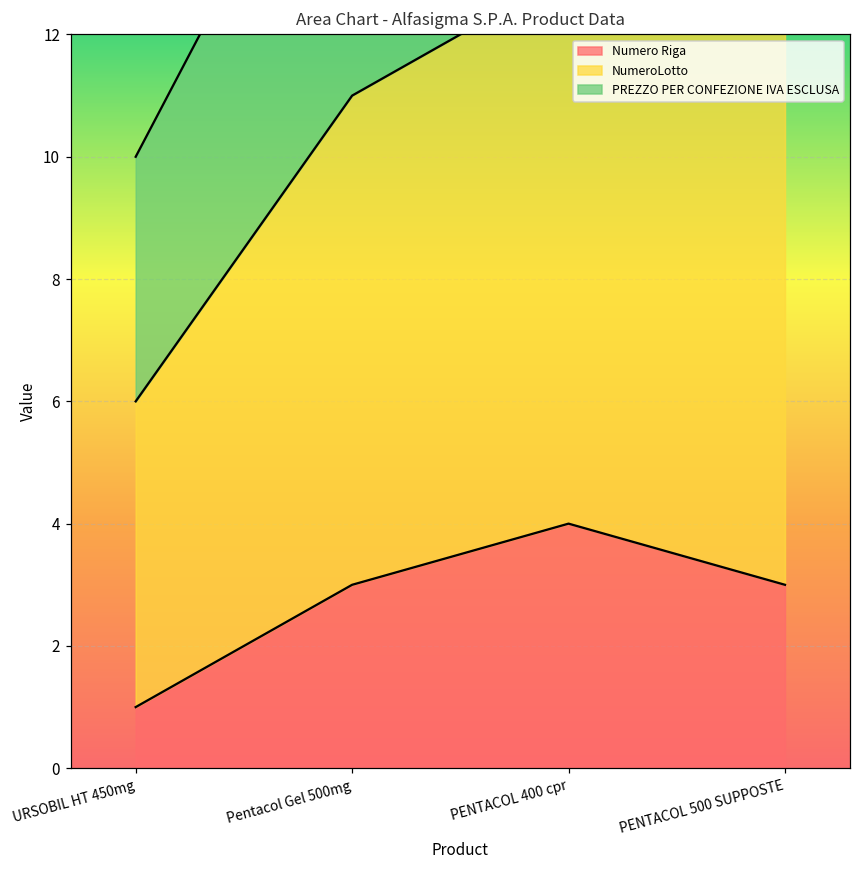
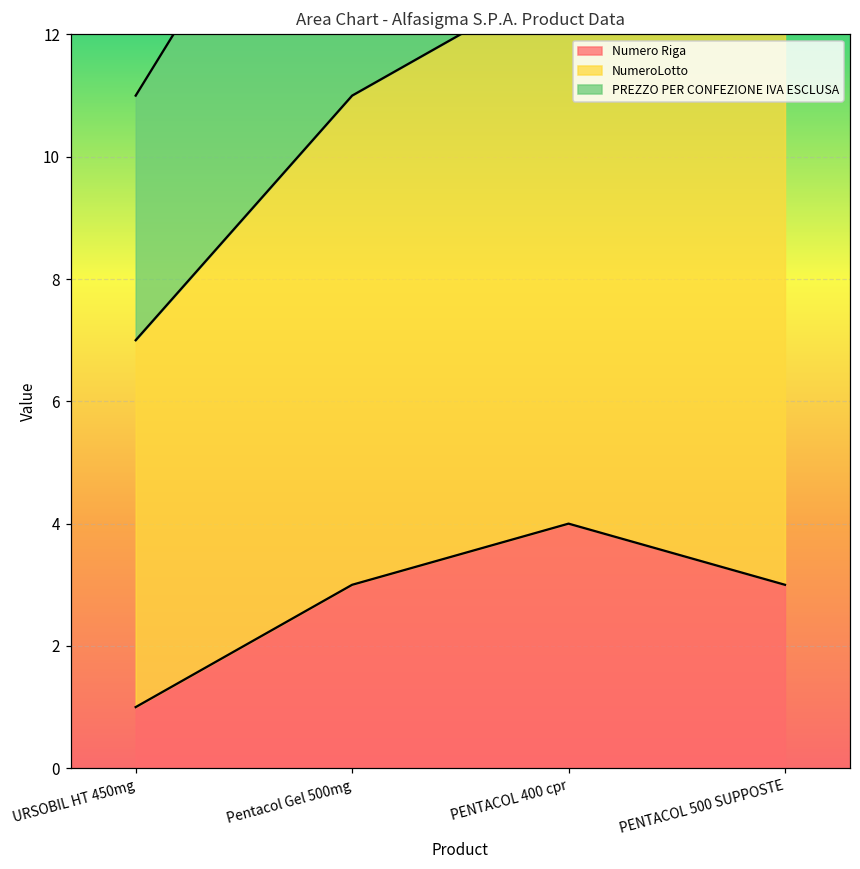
  {
    "Numero Riga": {
      "URSOBIL HT 450mg": 1,
      "Pentacol Gel 500mg": 3,
      "PENTACOL 400 cpr": 4,
      "PENTACOL 500 SUPPOSTE": 3
    },
    "NumeroLotto": {
-     "URSOBIL HT 450mg": 5,
+     "URSOBIL HT 450mg": 6,
      "Pentacol Gel 500mg": 8
    },
    "PREZZO PER CONFEZIONE IVA ESCLUSA": {
      "URSOBIL HT 450mg": 4
    }
  }
